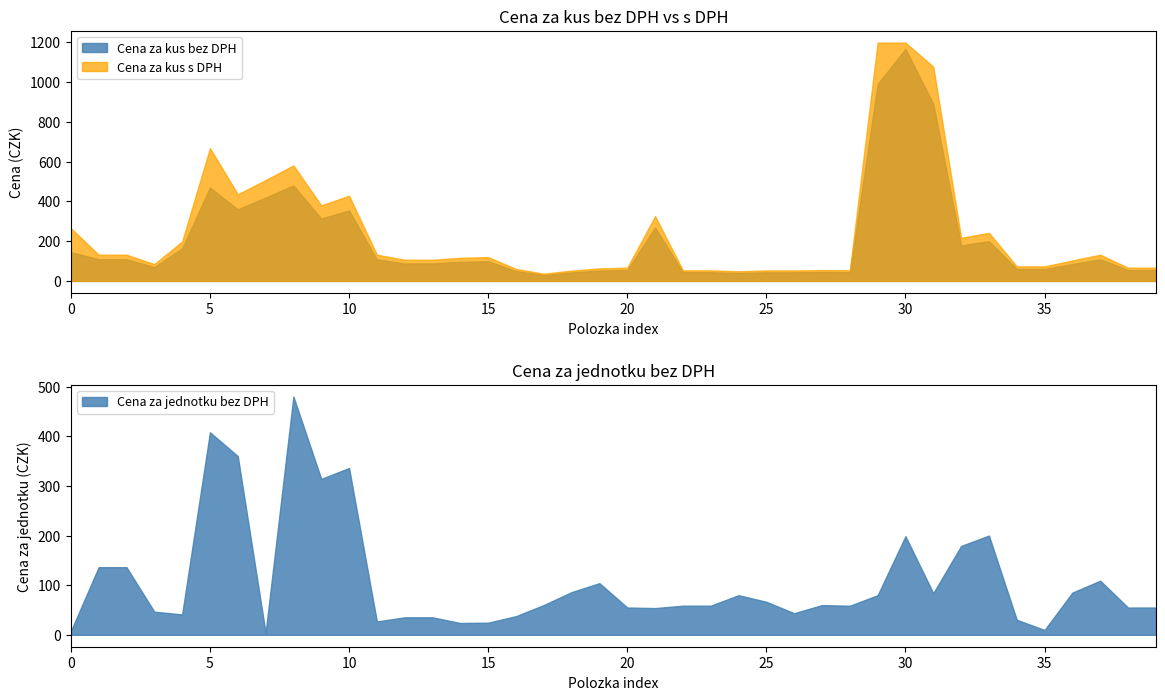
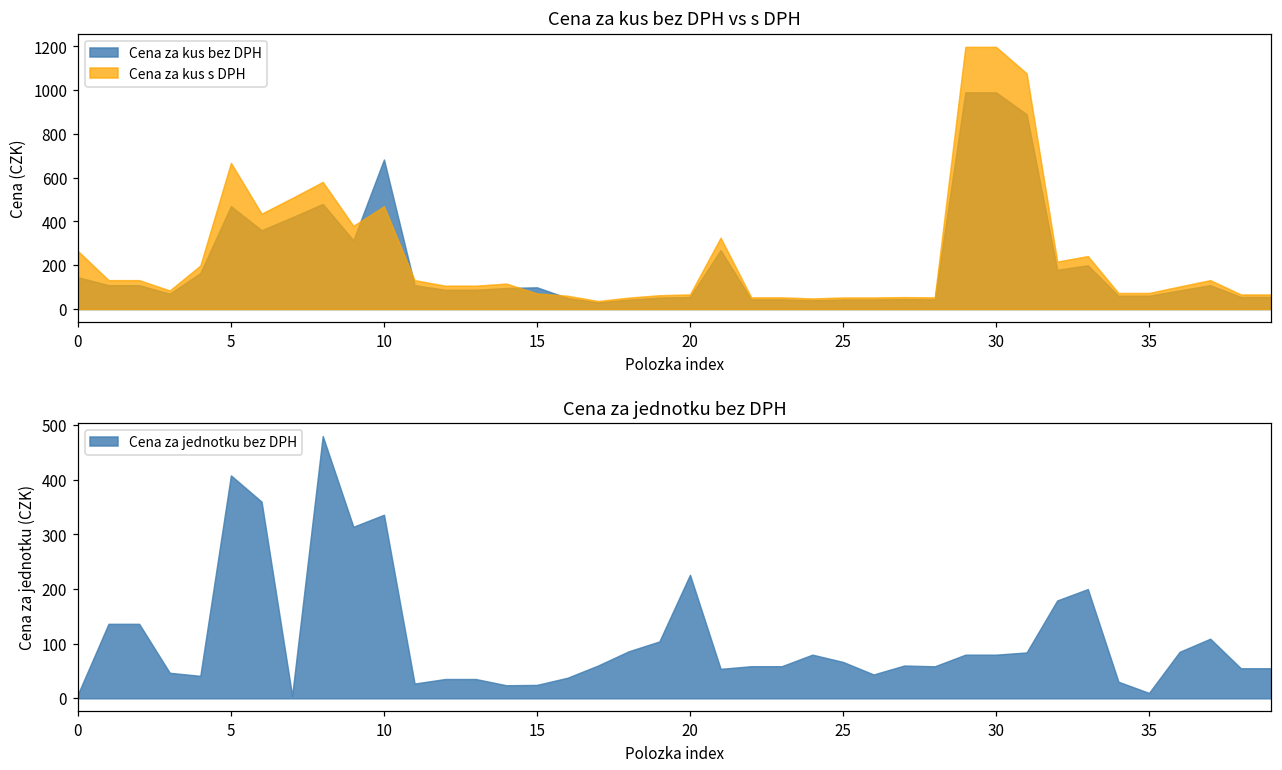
  {
    "Cena za kus bez DPH vs s DPH": {
      "Cena za kus bez DPH": {
        "0": 150,
        "5": 470,
-       "10": 350,
+       "10": 680,
        "15": 100,
-       "30": 1170
+       "30": 990
      },
      "Cena za kus s DPH": {
        "0": 260,
        "5": 670,
-       "10": 430,
-       "15": 120,
+       "10": 470,
+       "15": 70,
        "30": 1200
      }
    },
    "Cena za jednotku bez DPH": {
      "0": 10,
      "5": 410,
      "10": 340,
      "15": 20,
-     "20": 60,
+     "20": 230,
      "25": 70,
-     "30": 200,
+     "30": 80,
      "35": 10
    }
  }
